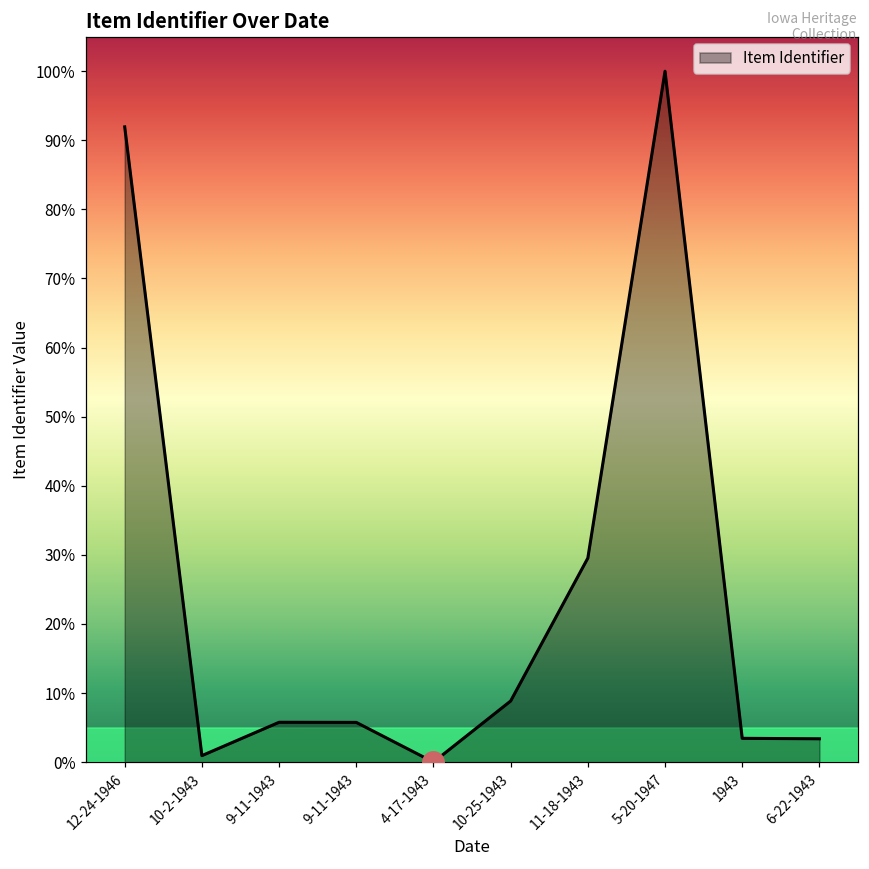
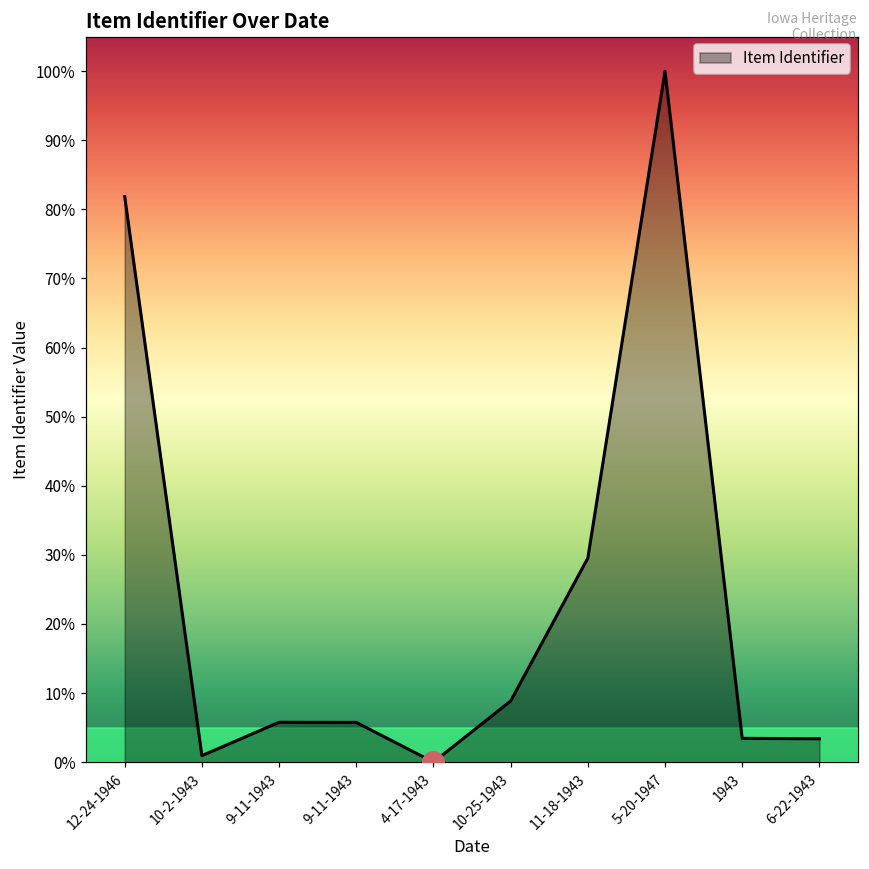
  {
    "Item Identifier": {
-     "12-24-1946": "92%",
+     "12-24-1946": "82%",
      "10-25-1943": "9%",
      "11-18-1943": "30%",
      "5-20-1947": "100%"
    }
  }
